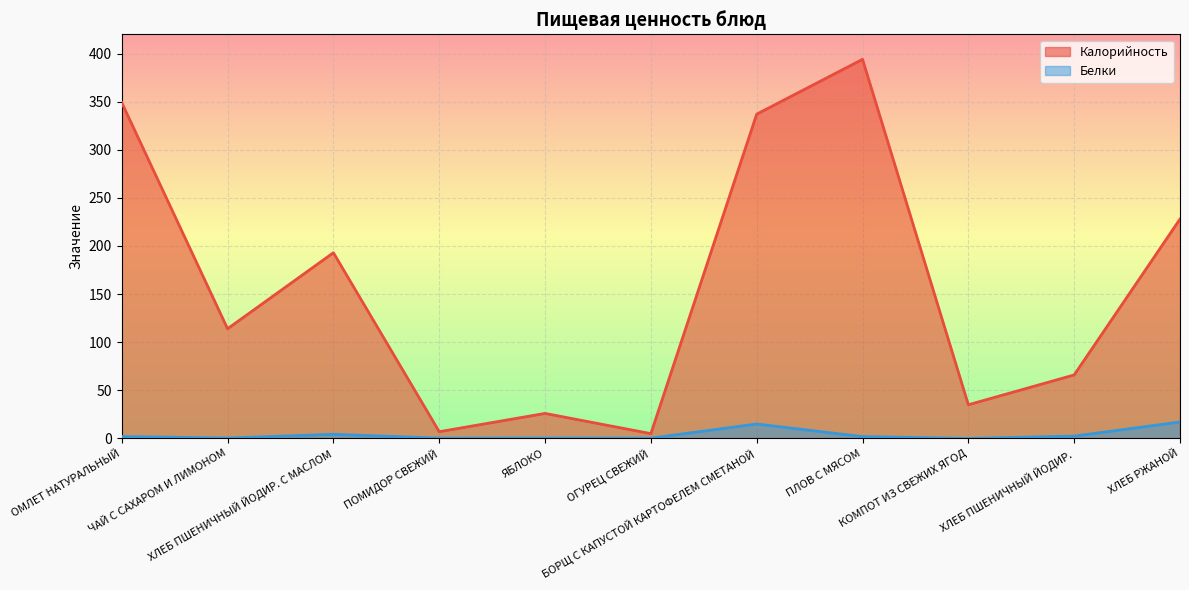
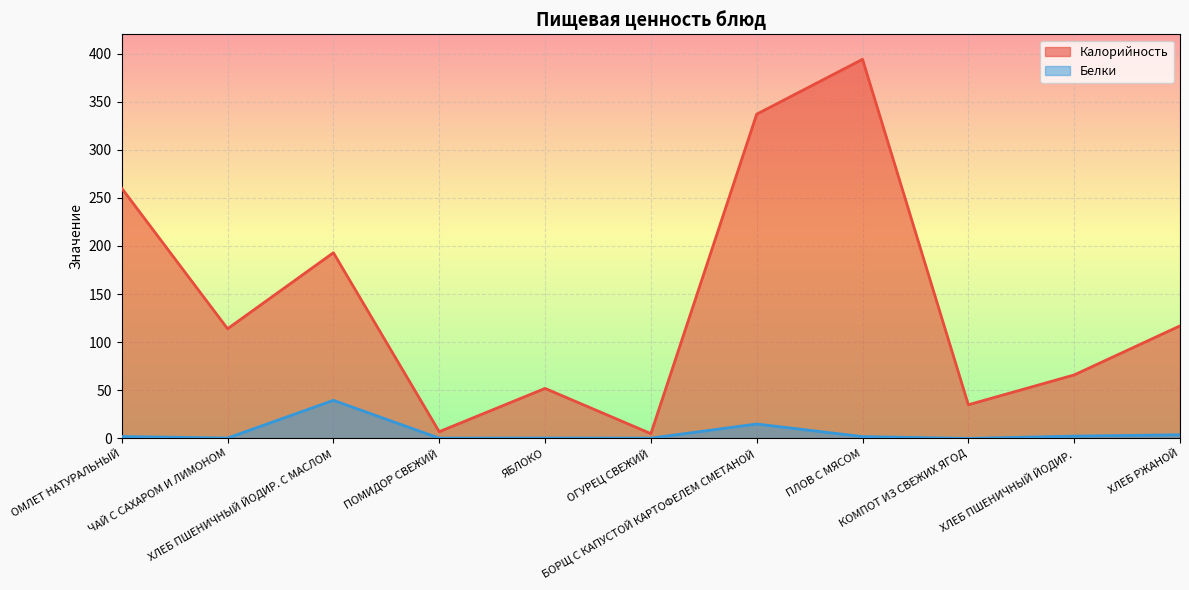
  {
    "Калорийность": {
-     "ОМЛЕТ НАТУРАЛЬНЫЙ": 350,
+     "ОМЛЕТ НАТУРАЛЬНЫЙ": 260,
      "ЧАЙ С САХАРОМ И ЛИМОНОМ": 110,
      "ХЛЕБ ПШЕНИЧНЫЙ ЙОДИР. С МАСЛОМ": 190,
      "ПОМИДОР СВЕЖИЙ": 10,
-     "ЯБЛОКО": 30,
+     "ЯБЛОКО": 50,
      "ОГУРЕЦ СВЕЖИЙ": 10,
      "БОРЩ С КАПУСТОЙ КАРТОФЕЛЕМ СМЕТАНОЙ": 340,
      "ПЛОВ С МЯСОМ": 390,
      "КОМПОТ ИЗ СВЕЖИХ ЯГОД": 40,
      "ХЛЕБ ПШЕНИЧНЫЙ ЙОДИР.": 70,
-     "ХЛЕБ РЖАНОЙ": 230
+     "ХЛЕБ РЖАНОЙ": 120
    },
    "Белки": {
      "ОМЛЕТ НАТУРАЛЬНЫЙ": 0,
      "ЧАЙ С САХАРОМ И ЛИМОНОМ": 0,
-     "ХЛЕБ ПШЕНИЧНЫЙ ЙОДИР. С МАСЛОМ": 0,
+     "ХЛЕБ ПШЕНИЧНЫЙ ЙОДИР. С МАСЛОМ": 40,
      "ПОМИДОР СВЕЖИЙ": 0,
      "ЯБЛОКО": 0,
      "ОГУРЕЦ СВЕЖИЙ": 0,
      "БОРЩ С КАПУСТОЙ КАРТОФЕЛЕМ СМЕТАНОЙ": 20,
      "ПЛОВ С МЯСОМ": 0,
      "КОМПОТ ИЗ СВЕЖИХ ЯГОД": 0,
      "ХЛЕБ ПШЕНИЧНЫЙ ЙОДИР.": 0,
-     "ХЛЕБ РЖАНОЙ": 20
+     "ХЛЕБ РЖАНОЙ": 0
    }
  }
